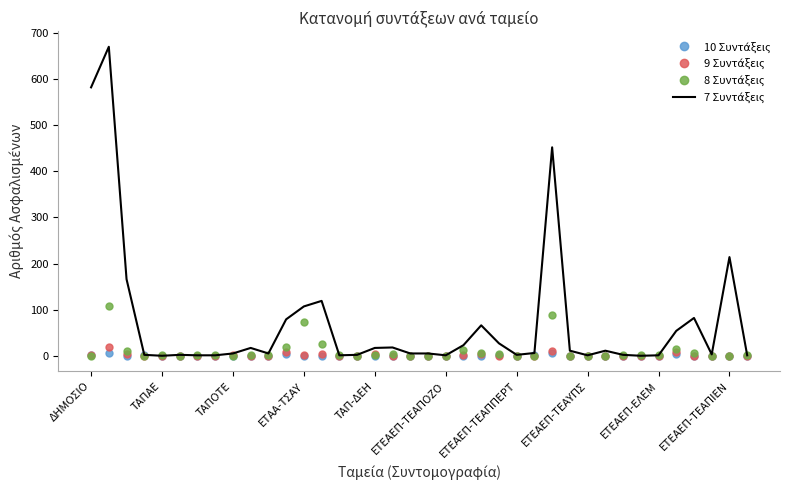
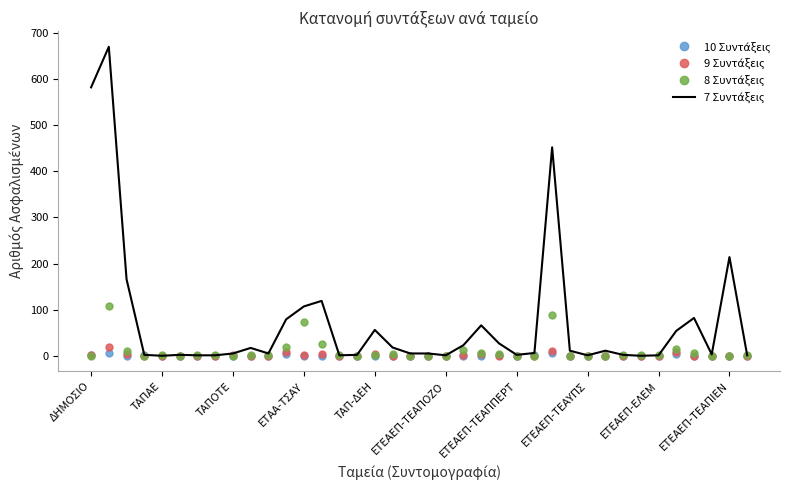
  {
    "8 Συντάξεις": {
      "ΕΤΑΑ-ΤΣΑΥ": 70
    },
    "7 Συντάξεις": {
      "ΔΗΜΟΣΙΟ": 580,
      "ΕΤΑΑ-ΤΣΑΥ": 110,
-     "ΤΑΠ-ΔΕΗ": 20,
+     "ΤΑΠ-ΔΕΗ": 60,
      "ΕΤΕΑΕΠ-ΤΕΑΠΙΕΝ": 210
    }
  }
